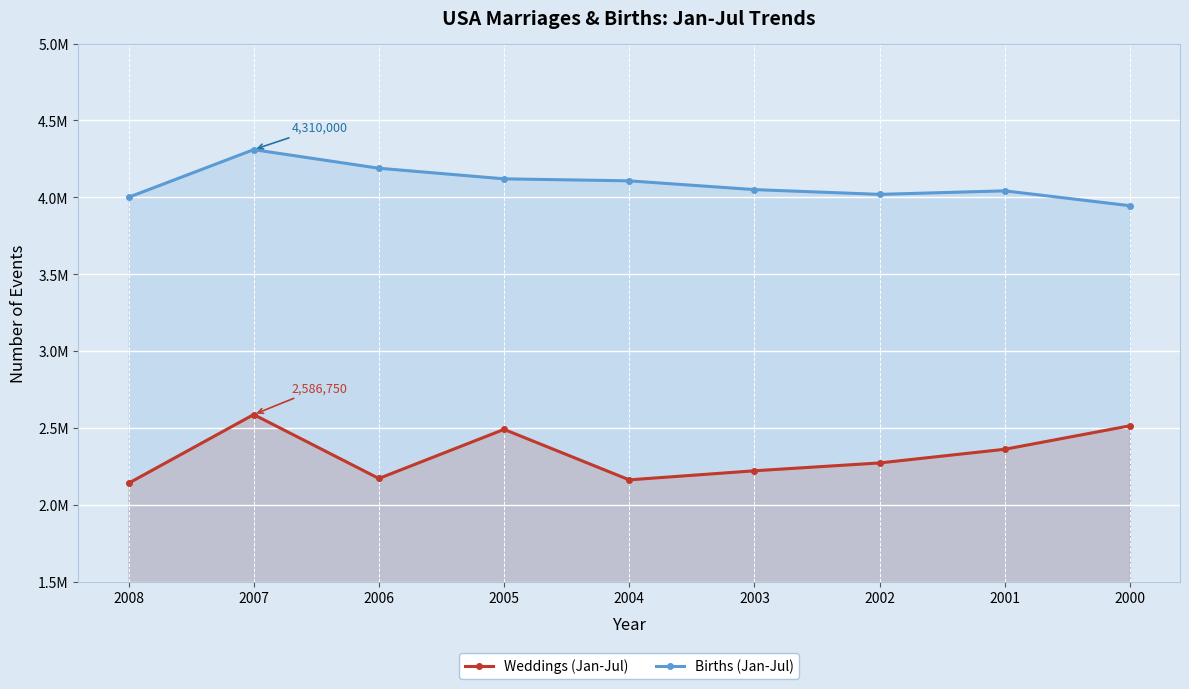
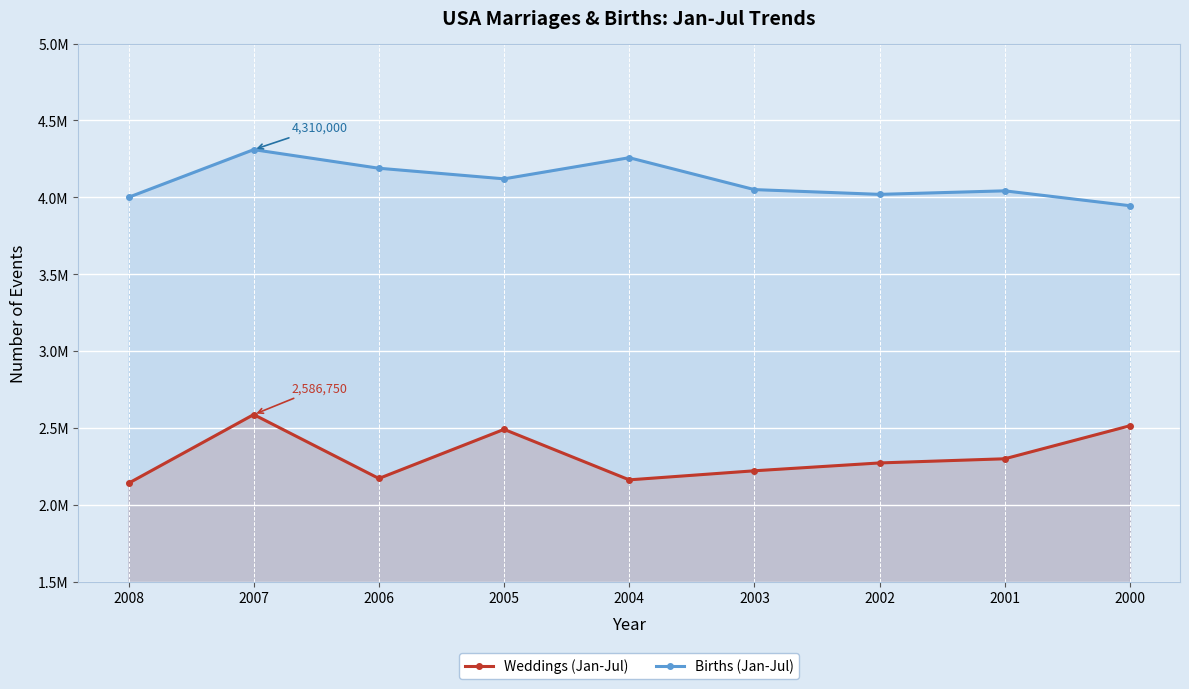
  {
    "Weddings (Jan-Jul)": {
      "2008": 2140000,
      "2006": 2170000,
      "2005": 2490000,
      "2004": 2160000,
      "2003": 2220000,
      "2002": 2270000,
-     "2001": 2360000,
+     "2001": 2300000,
      "2000": 2510000
    },
    "Births (Jan-Jul)": {
      "2008": 4000000,
      "2006": 4190000,
      "2005": 4120000,
-     "2004": 4110000,
+     "2004": 4260000,
      "2003": 4050000,
      "2002": 4020000,
      "2001": 4040000,
      "2000": 3950000
    }
  }
